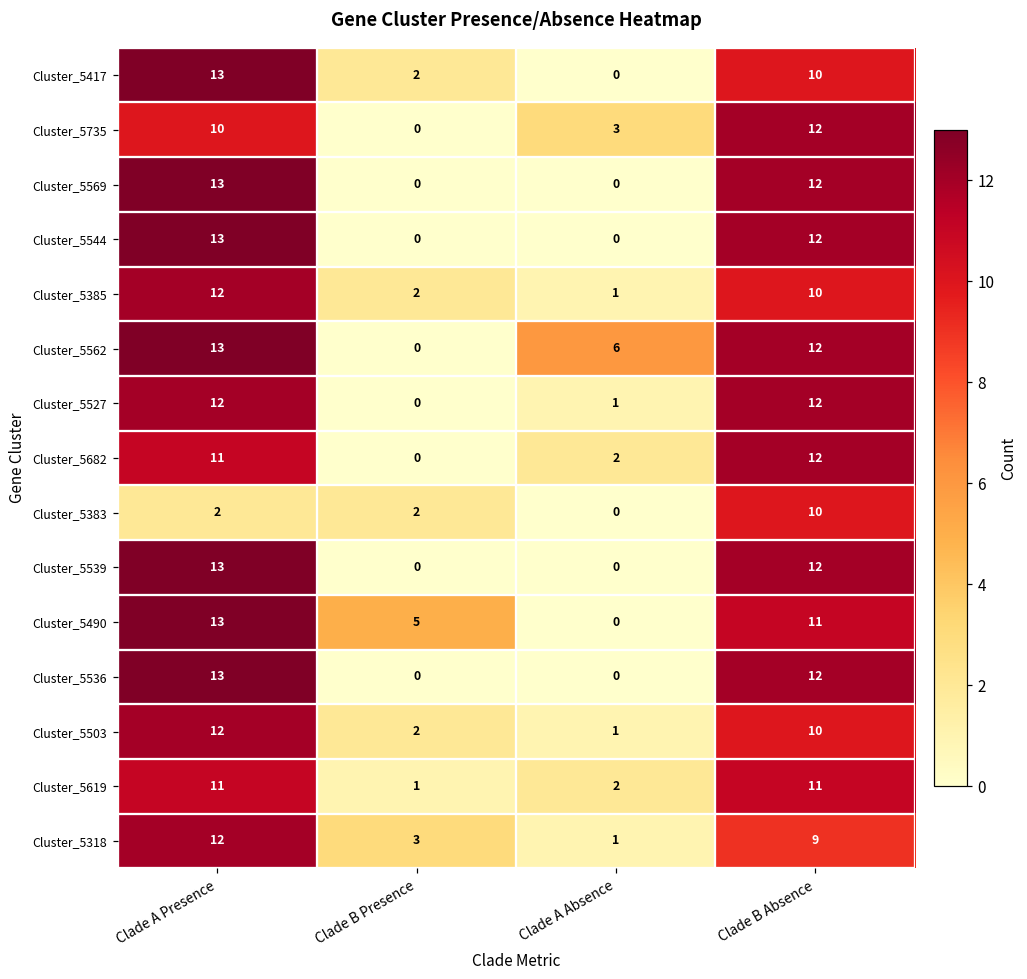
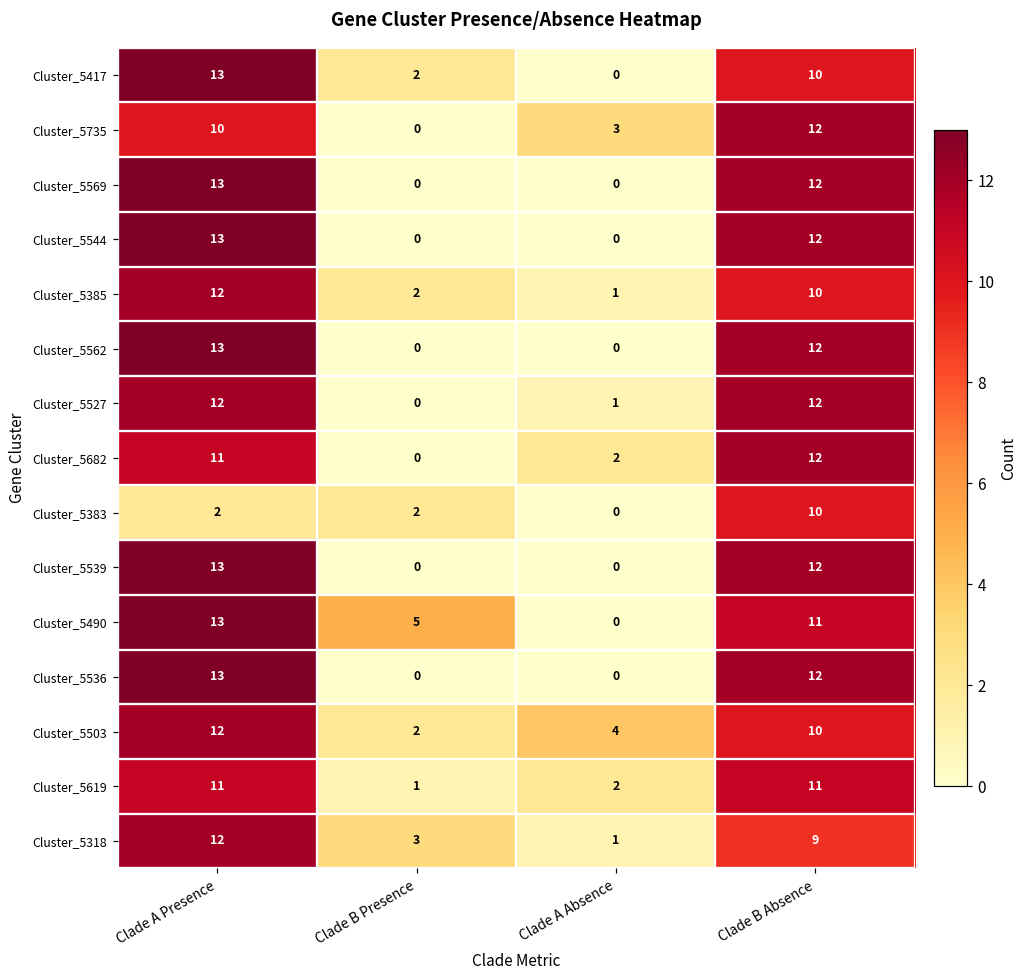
  {
    "Cluster_5417": {
      "Clade A Presence": 13,
      "Clade B Presence": 2,
      "Clade A Absence": 0,
      "Clade B Absence": 10
    },
    "Cluster_5735": {
      "Clade A Presence": 10,
      "Clade B Presence": 0,
      "Clade A Absence": 3,
      "Clade B Absence": 12
    },
    "Cluster_5569": {
      "Clade A Presence": 13,
      "Clade B Presence": 0,
      "Clade A Absence": 0,
      "Clade B Absence": 12
    },
    "Cluster_5544": {
      "Clade A Presence": 13,
      "Clade B Presence": 0,
      "Clade A Absence": 0,
      "Clade B Absence": 12
    },
    "Cluster_5385": {
      "Clade A Presence": 12,
      "Clade B Presence": 2,
      "Clade A Absence": 1,
      "Clade B Absence": 10
    },
    "Cluster_5562": {
      "Clade A Presence": 13,
      "Clade B Presence": 0,
-     "Clade A Absence": 6,
+     "Clade A Absence": 0,
      "Clade B Absence": 12
    },
    "Cluster_5527": {
      "Clade A Presence": 12,
      "Clade B Presence": 0,
      "Clade A Absence": 1,
      "Clade B Absence": 12
    },
    "Cluster_5682": {
      "Clade A Presence": 11,
      "Clade B Presence": 0,
      "Clade A Absence": 2,
      "Clade B Absence": 12
    },
    "Cluster_5383": {
      "Clade A Presence": 2,
      "Clade B Presence": 2,
      "Clade A Absence": 0,
      "Clade B Absence": 10
    },
    "Cluster_5539": {
      "Clade A Presence": 13,
      "Clade B Presence": 0,
      "Clade A Absence": 0,
      "Clade B Absence": 12
    },
    "Cluster_5490": {
      "Clade A Presence": 13,
      "Clade B Presence": 5,
      "Clade A Absence": 0,
      "Clade B Absence": 11
    },
    "Cluster_5536": {
      "Clade A Presence": 13,
      "Clade B Presence": 0,
      "Clade A Absence": 0,
      "Clade B Absence": 12
    },
    "Cluster_5503": {
      "Clade A Presence": 12,
      "Clade B Presence": 2,
-     "Clade A Absence": 1,
+     "Clade A Absence": 4,
      "Clade B Absence": 10
    },
    "Cluster_5619": {
      "Clade A Presence": 11,
      "Clade B Presence": 1,
      "Clade A Absence": 2,
      "Clade B Absence": 11
    },
    "Cluster_5318": {
      "Clade A Presence": 12,
      "Clade B Presence": 3,
      "Clade A Absence": 1,
      "Clade B Absence": 9
    }
  }
